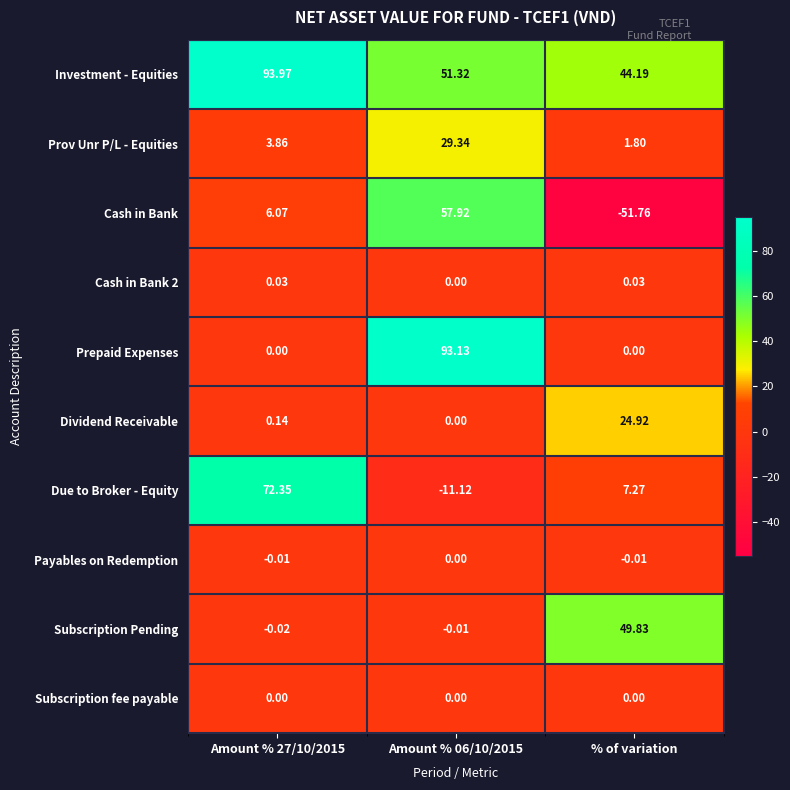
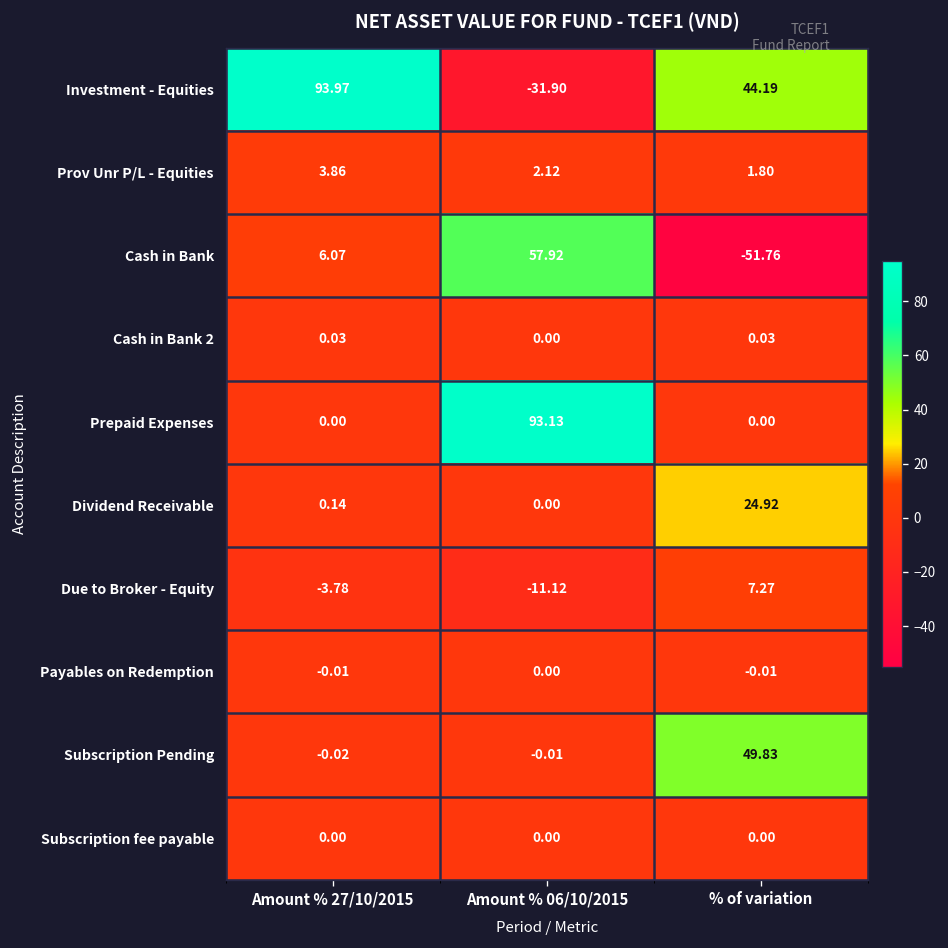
  {
    "Investment - Equities": {
      "Amount % 27/10/2015": 93.97,
-     "Amount % 06/10/2015": 51.32,
+     "Amount % 06/10/2015": -31.90,
      "% of variation": 44.19
    },
    "Prov Unr P/L - Equities": {
      "Amount % 27/10/2015": 3.86,
-     "Amount % 06/10/2015": 29.34,
+     "Amount % 06/10/2015": 2.12,
      "% of variation": 1.80
    },
    "Cash in Bank": {
      "Amount % 27/10/2015": 6.07,
      "Amount % 06/10/2015": 57.92,
      "% of variation": -51.76
    },
    "Cash in Bank 2": {
      "Amount % 27/10/2015": 0.03,
      "Amount % 06/10/2015": 0.00,
      "% of variation": 0.03
    },
    "Prepaid Expenses": {
      "Amount % 27/10/2015": 0.00,
      "Amount % 06/10/2015": 93.13,
      "% of variation": 0.00
    },
    "Dividend Receivable": {
      "Amount % 27/10/2015": 0.14,
      "Amount % 06/10/2015": 0.00,
      "% of variation": 24.92
    },
    "Due to Broker - Equity": {
-     "Amount % 27/10/2015": 72.35,
+     "Amount % 27/10/2015": -3.78,
      "Amount % 06/10/2015": -11.12,
      "% of variation": 7.27
    },
    "Payables on Redemption": {
      "Amount % 27/10/2015": -0.01,
      "Amount % 06/10/2015": 0.00,
      "% of variation": -0.01
    },
    "Subscription Pending": {
      "Amount % 27/10/2015": -0.02,
      "Amount % 06/10/2015": -0.01,
      "% of variation": 49.83
    },
    "Subscription fee payable": {
      "Amount % 27/10/2015": 0.00,
      "Amount % 06/10/2015": 0.00,
      "% of variation": 0.00
    }
  }
